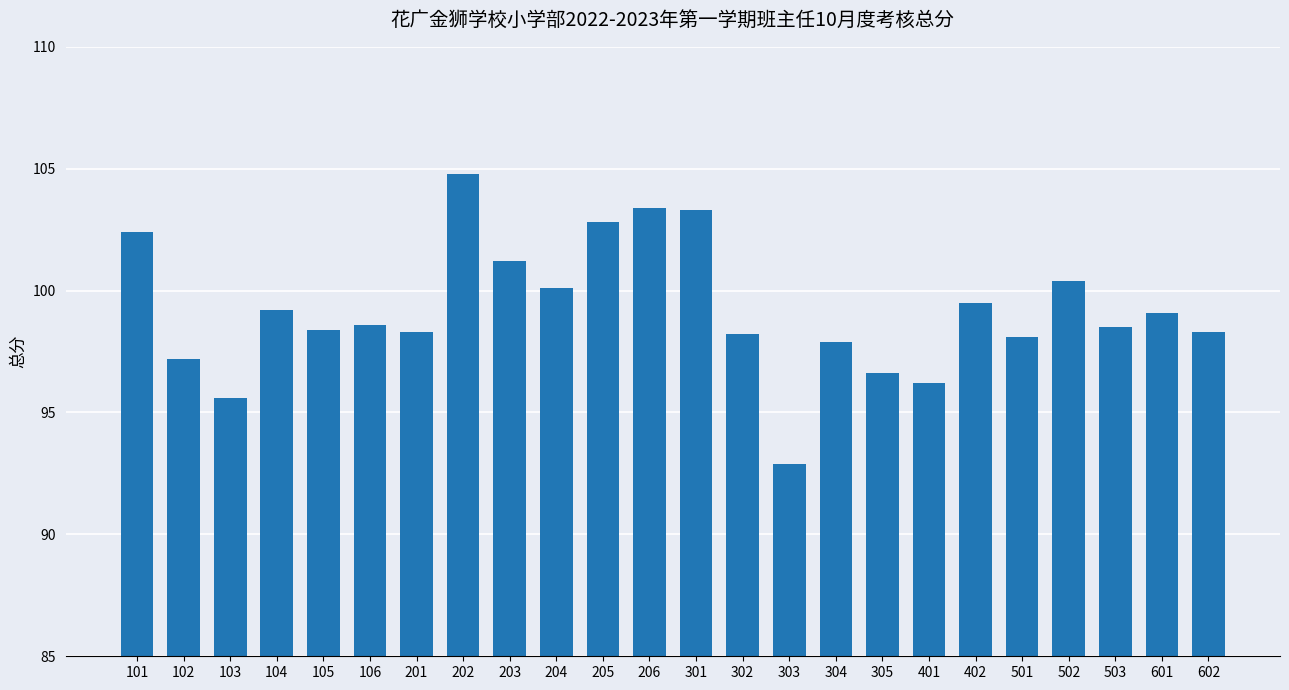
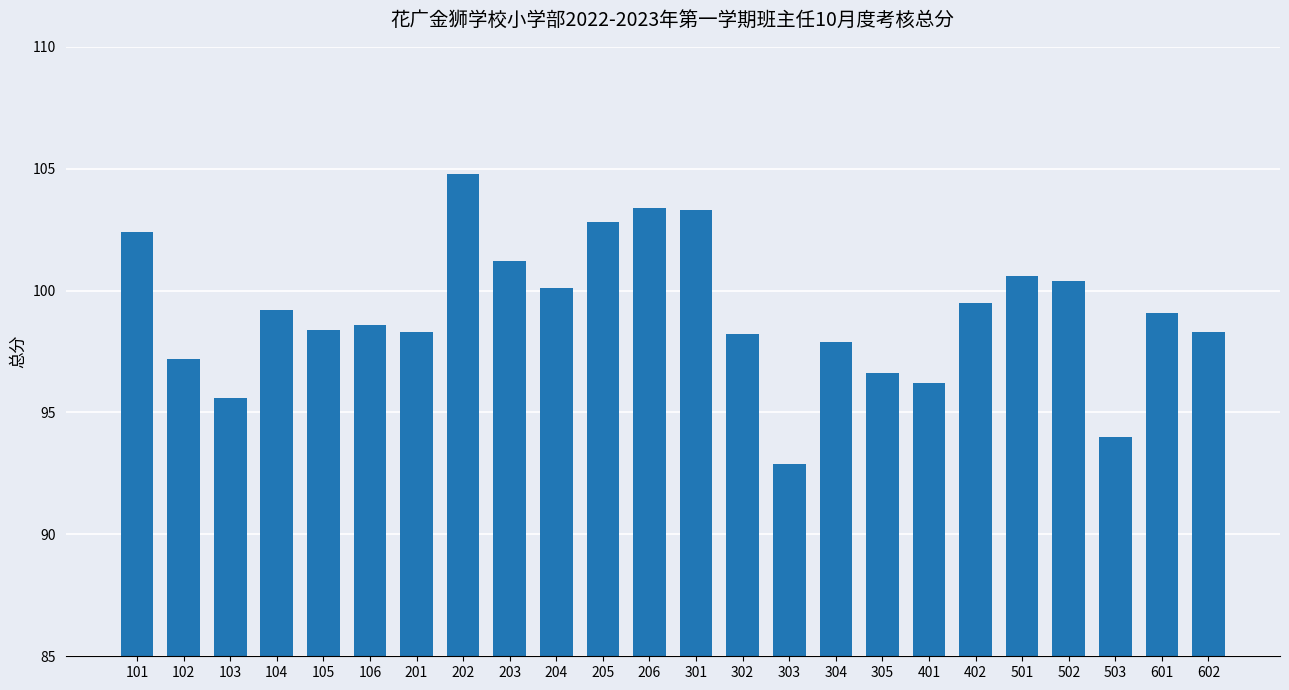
  {
    "101": 102.4,
    "102": 97.2,
    "103": 95.6,
    "104": 99.2,
    "105": 98.4,
    "106": 98.6,
    "201": 98.3,
    "202": 104.8,
    "203": 101.2,
    "204": 100.1,
    "205": 102.8,
    "206": 103.4,
    "301": 103.3,
    "302": 98.2,
    "303": 92.9,
    "304": 97.9,
    "305": 96.6,
    "401": 96.2,
    "402": 99.5,
-   "501": 98.1,
+   "501": 100.6,
    "502": 100.4,
-   "503": 98.5,
+   "503": 94.0,
    "601": 99.1,
    "602": 98.3
  }
